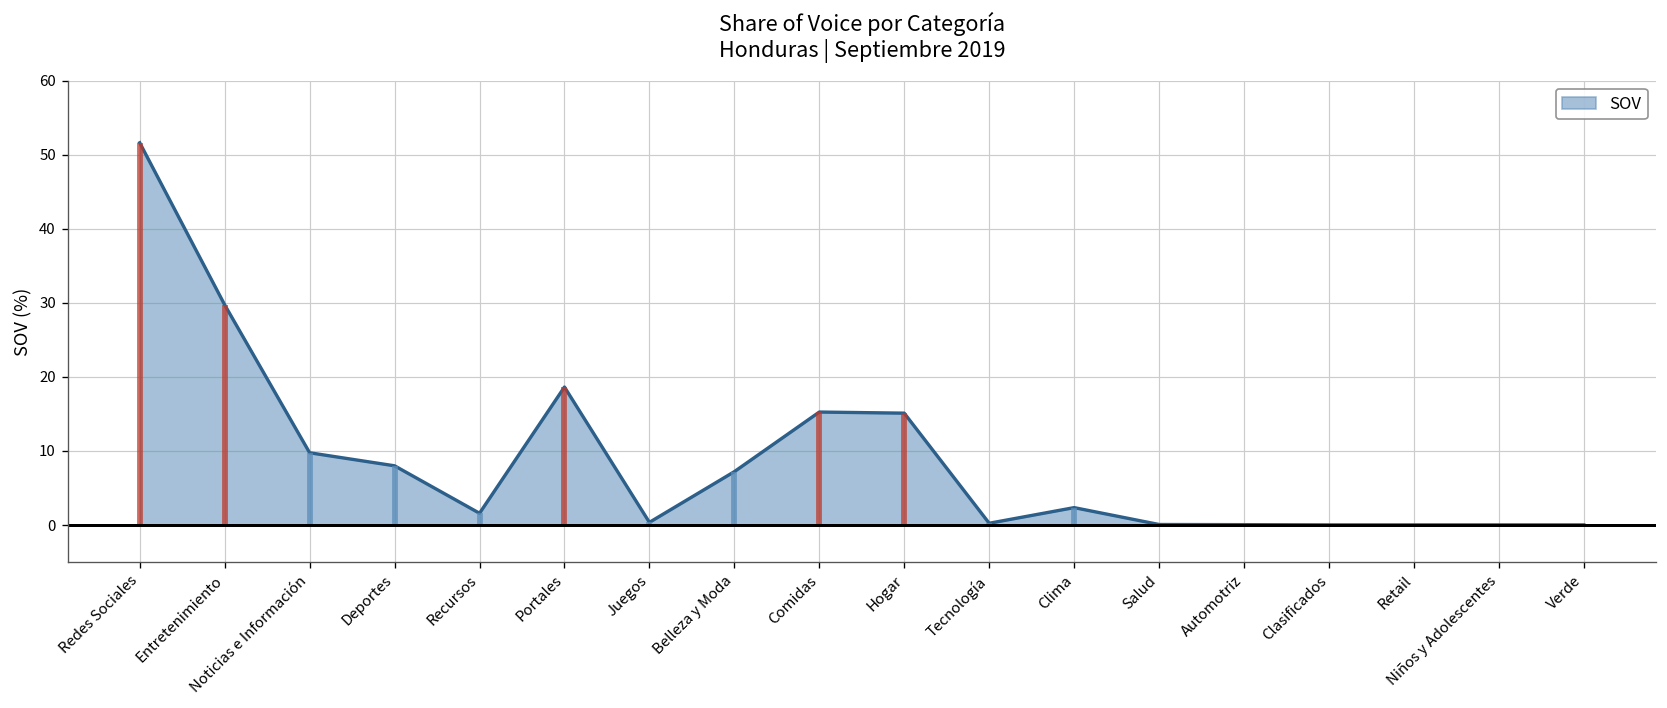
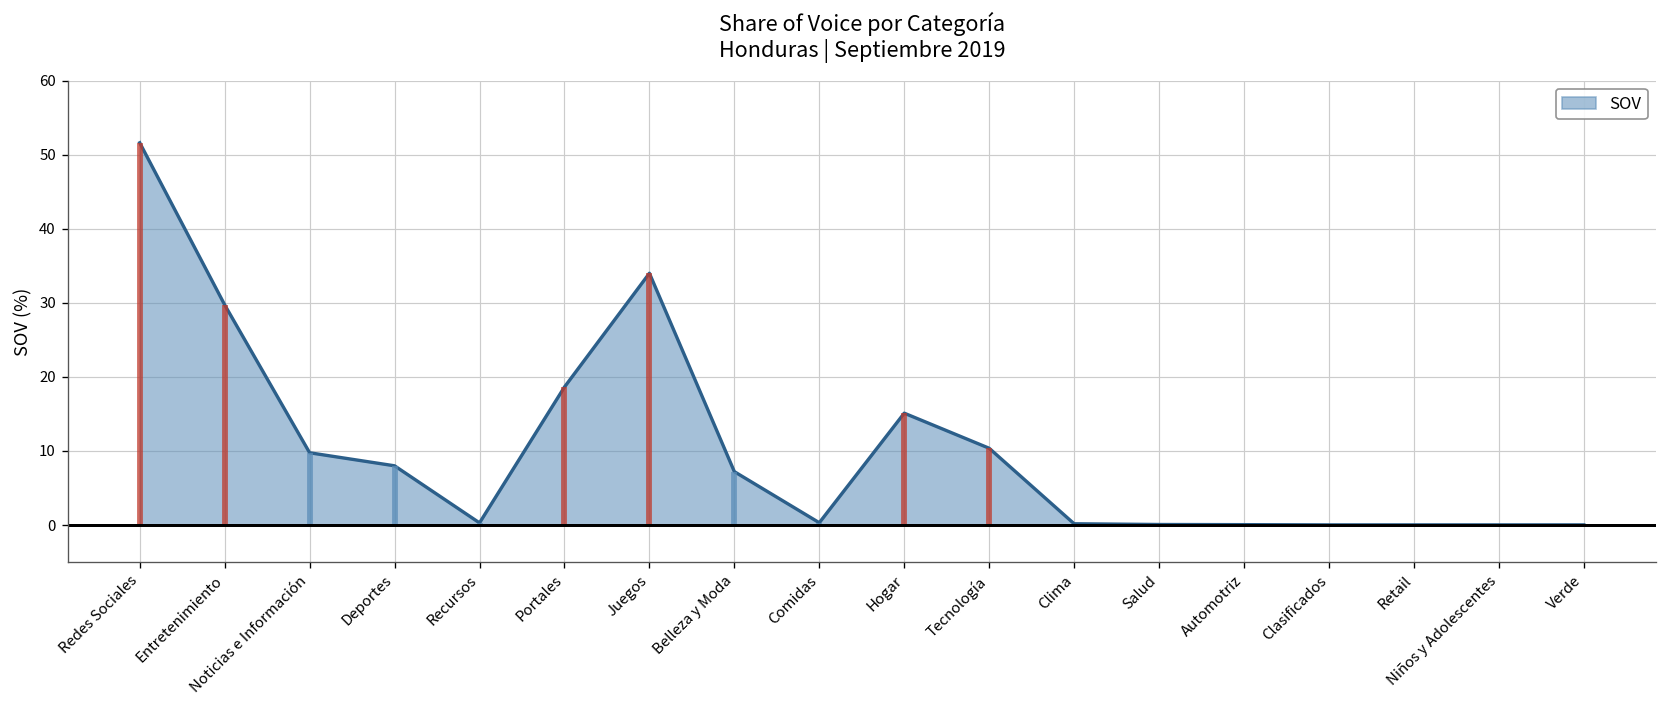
  {
    "Redes Sociales": 52,
    "Entretenimiento": 30,
    "Noticias e Información": 10,
    "Deportes": 8,
-   "Recursos": 2,
+   "Recursos": 0,
    "Portales": 19,
-   "Juegos": 0,
+   "Juegos": 34,
    "Belleza y Moda": 7,
-   "Comidas": 15,
+   "Comidas": 0,
    "Hogar": 15,
-   "Tecnología": 0,
-   "Clima": 2,
+   "Tecnología": 10,
+   "Clima": 0,
    "Salud": 0,
    "Automotriz": 0,
    "Clasificados": 0,
    "Retail": 0,
    "Niños y Adolescentes": 0,
    "Verde": 0
  }
